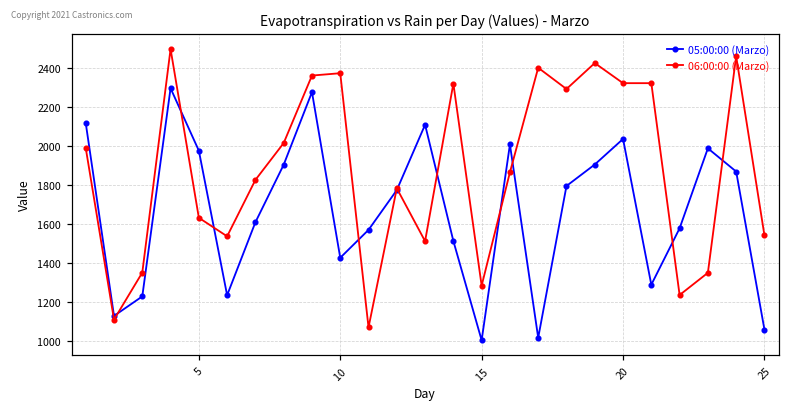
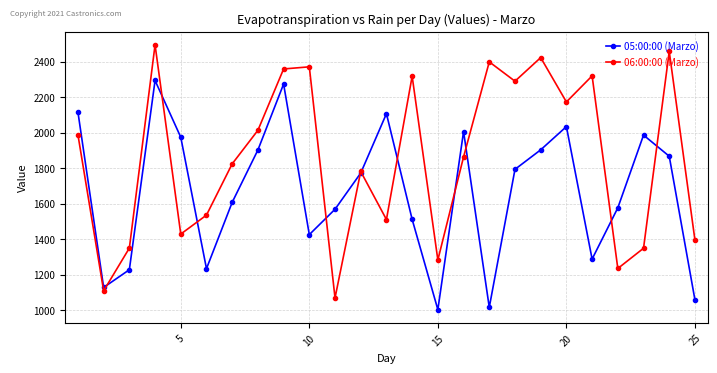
  {
    "05:00:00 (Marzo)": {
      "5": 1980,
      "10": 1430,
      "15": 1000,
      "20": 2040,
      "25": 1060
    },
    "06:00:00 (Marzo)": {
-     "5": 1630,
+     "5": 1430,
      "10": 2370,
      "15": 1280,
-     "20": 2320,
-     "25": 1540
+     "20": 2170,
+     "25": 1400
    }
  }
